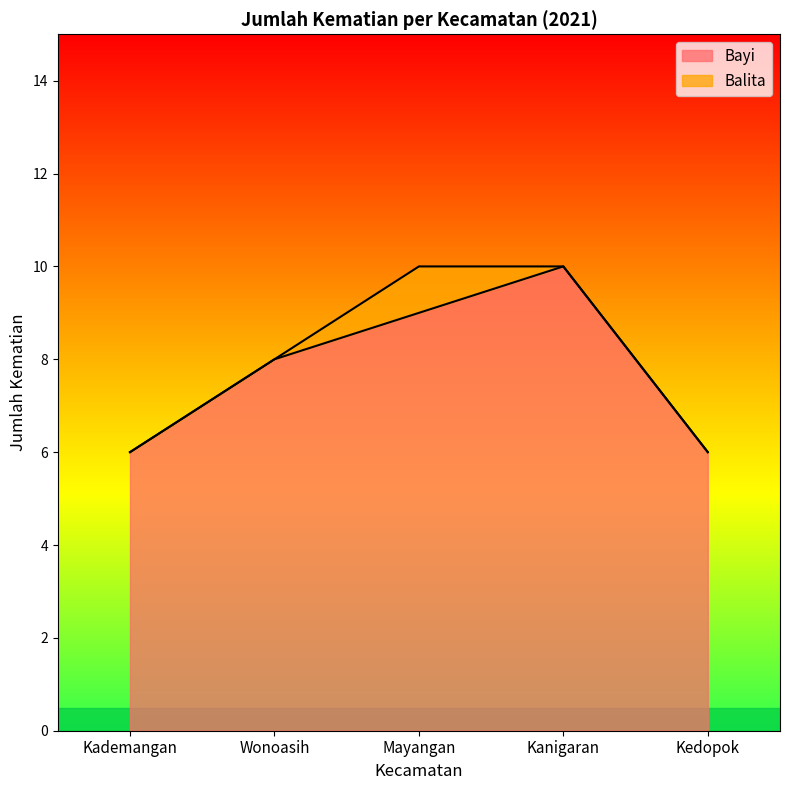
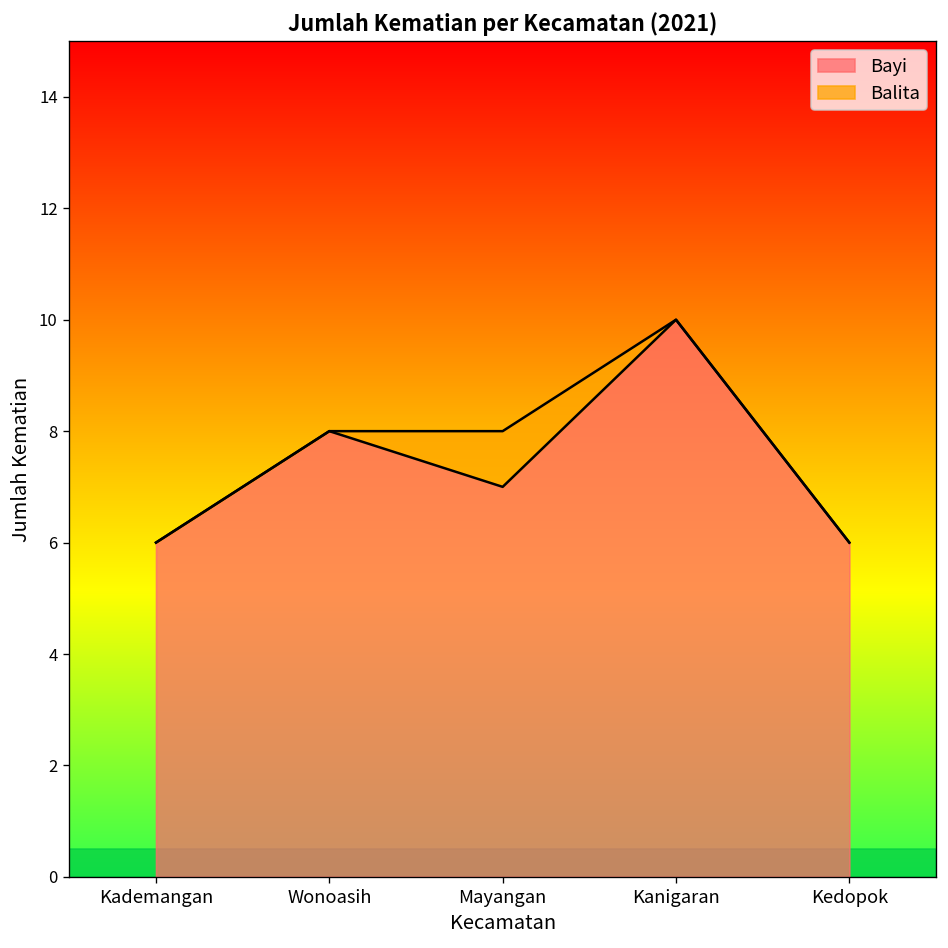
  {
    "Bayi": {
-     "Mayangan": 9
+     "Mayangan": 7
    }
  }
